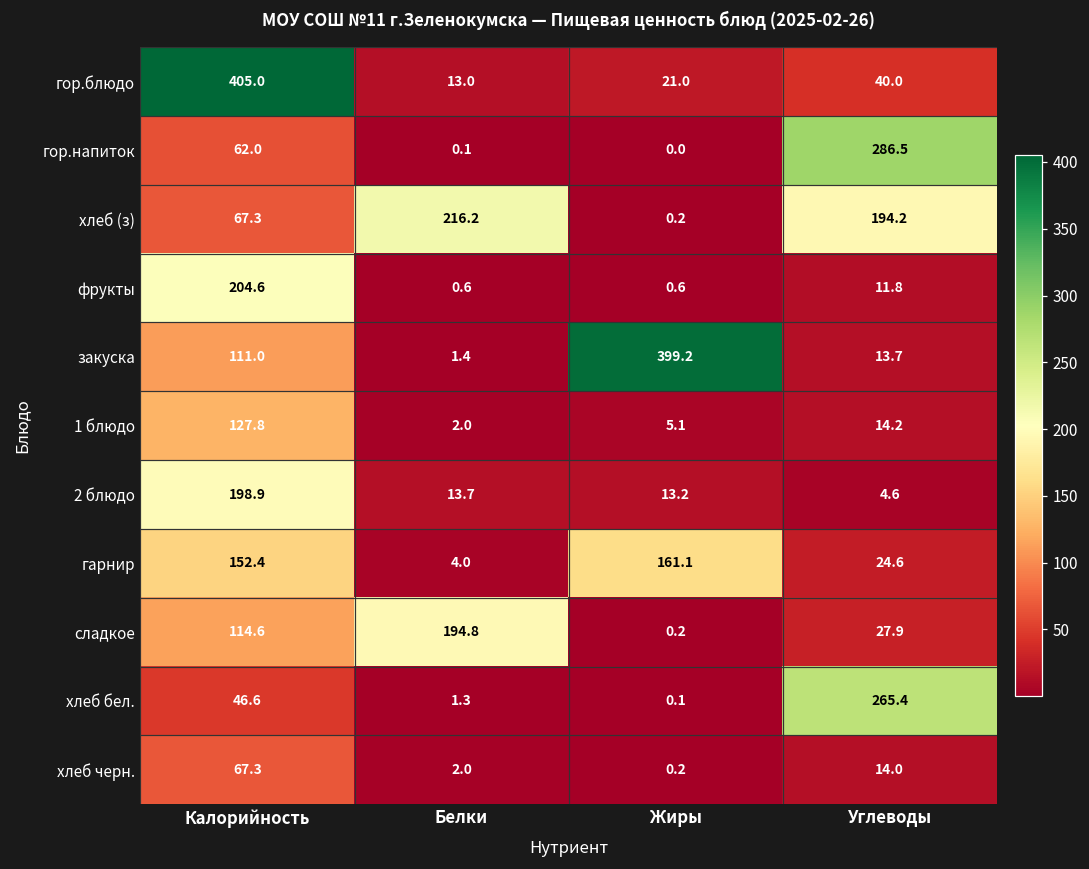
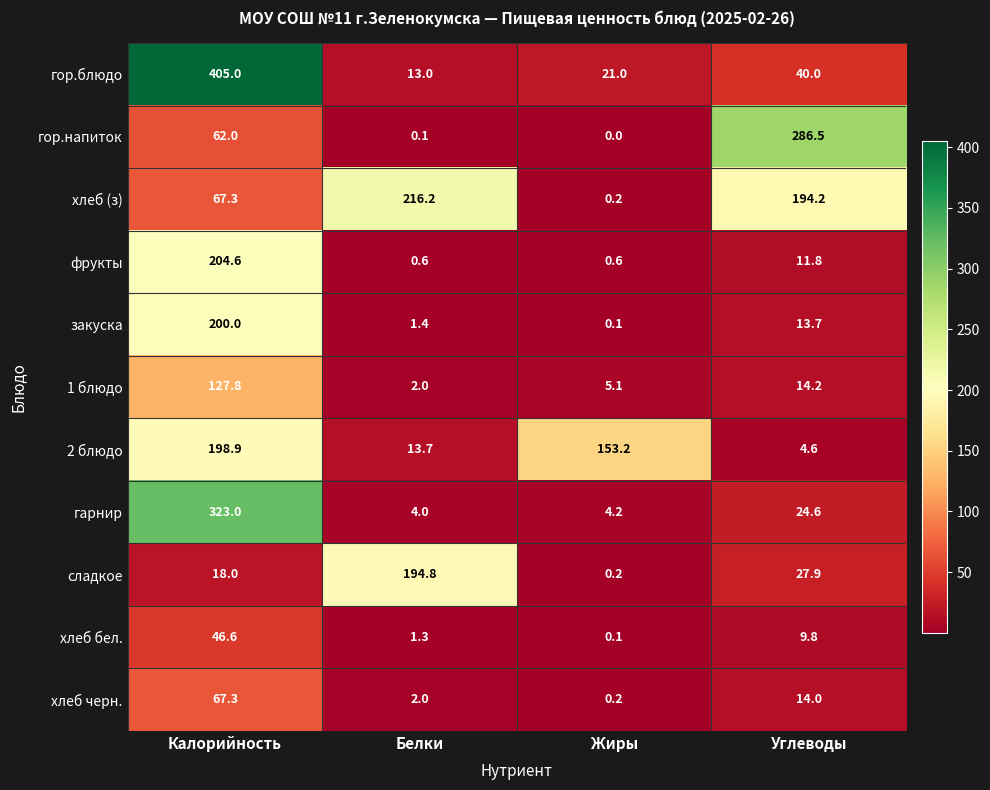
  {
    "гор.блюдо": {
      "Калорийность": 405.0,
      "Белки": 13.0,
      "Жиры": 21.0,
      "Углеводы": 40.0
    },
    "гор.напиток": {
      "Калорийность": 62.0,
      "Белки": 0.1,
      "Жиры": 0.0,
      "Углеводы": 286.5
    },
    "хлеб (з)": {
      "Калорийность": 67.3,
      "Белки": 216.2,
      "Жиры": 0.2,
      "Углеводы": 194.2
    },
    "фрукты": {
      "Калорийность": 204.6,
      "Белки": 0.6,
      "Жиры": 0.6,
      "Углеводы": 11.8
    },
    "закуска": {
-     "Калорийность": 111.0,
+     "Калорийность": 200.0,
      "Белки": 1.4,
-     "Жиры": 399.2,
+     "Жиры": 0.1,
      "Углеводы": 13.7
    },
    "1 блюдо": {
      "Калорийность": 127.8,
      "Белки": 2.0,
      "Жиры": 5.1,
      "Углеводы": 14.2
    },
    "2 блюдо": {
      "Калорийность": 198.9,
      "Белки": 13.7,
-     "Жиры": 13.2,
+     "Жиры": 153.2,
      "Углеводы": 4.6
    },
    "гарнир": {
-     "Калорийность": 152.4,
+     "Калорийность": 323.0,
      "Белки": 4.0,
-     "Жиры": 161.1,
+     "Жиры": 4.2,
      "Углеводы": 24.6
    },
    "сладкое": {
-     "Калорийность": 114.6,
+     "Калорийность": 18.0,
      "Белки": 194.8,
      "Жиры": 0.2,
      "Углеводы": 27.9
    },
    "хлеб бел.": {
      "Калорийность": 46.6,
      "Белки": 1.3,
      "Жиры": 0.1,
-     "Углеводы": 265.4
+     "Углеводы": 9.8
    },
    "хлеб черн.": {
      "Калорийность": 67.3,
      "Белки": 2.0,
      "Жиры": 0.2,
      "Углеводы": 14.0
    }
  }
